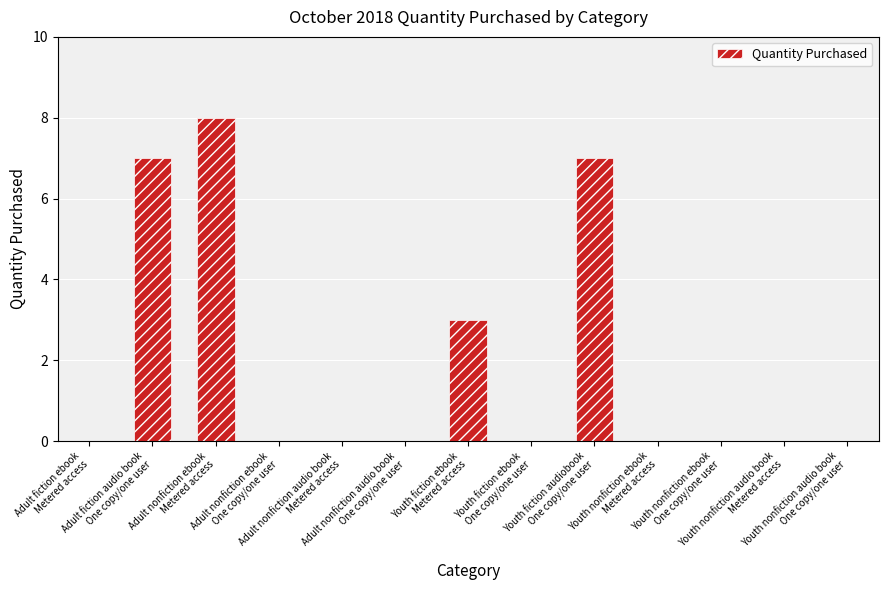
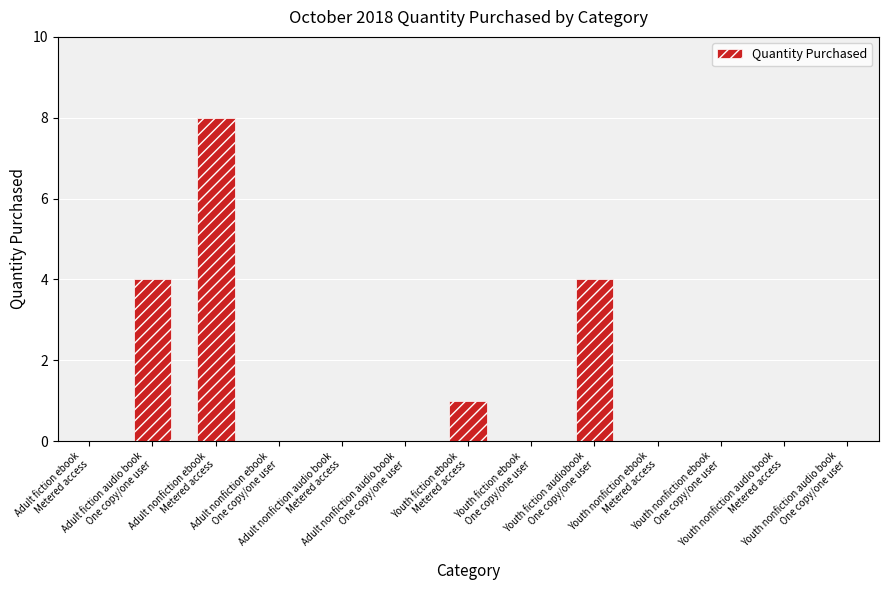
  {
    "Adult fiction ebook Metered access": 0,
-   "Adult fiction audio book One copy/one user": 7,
+   "Adult fiction audio book One copy/one user": 4,
    "Adult nonfiction ebook Metered access": 8,
    "Adult nonfiction ebook One copy/one user": 0,
    "Adult nonfiction audio book Metered access": 0,
    "Adult nonfiction audio book One copy/one user": 0,
-   "Youth fiction ebook Metered access": 3,
+   "Youth fiction ebook Metered access": 1,
    "Youth fiction ebook One copy/one user": 0,
-   "Youth fiction audiobook One copy/one user": 7,
+   "Youth fiction audiobook One copy/one user": 4,
    "Youth nonfiction ebook Metered access": 0,
    "Youth nonfiction ebook One copy/one user": 0,
    "Youth nonfiction audio book Metered access": 0,
    "Youth nonfiction audio book One copy/one user": 0
  }
